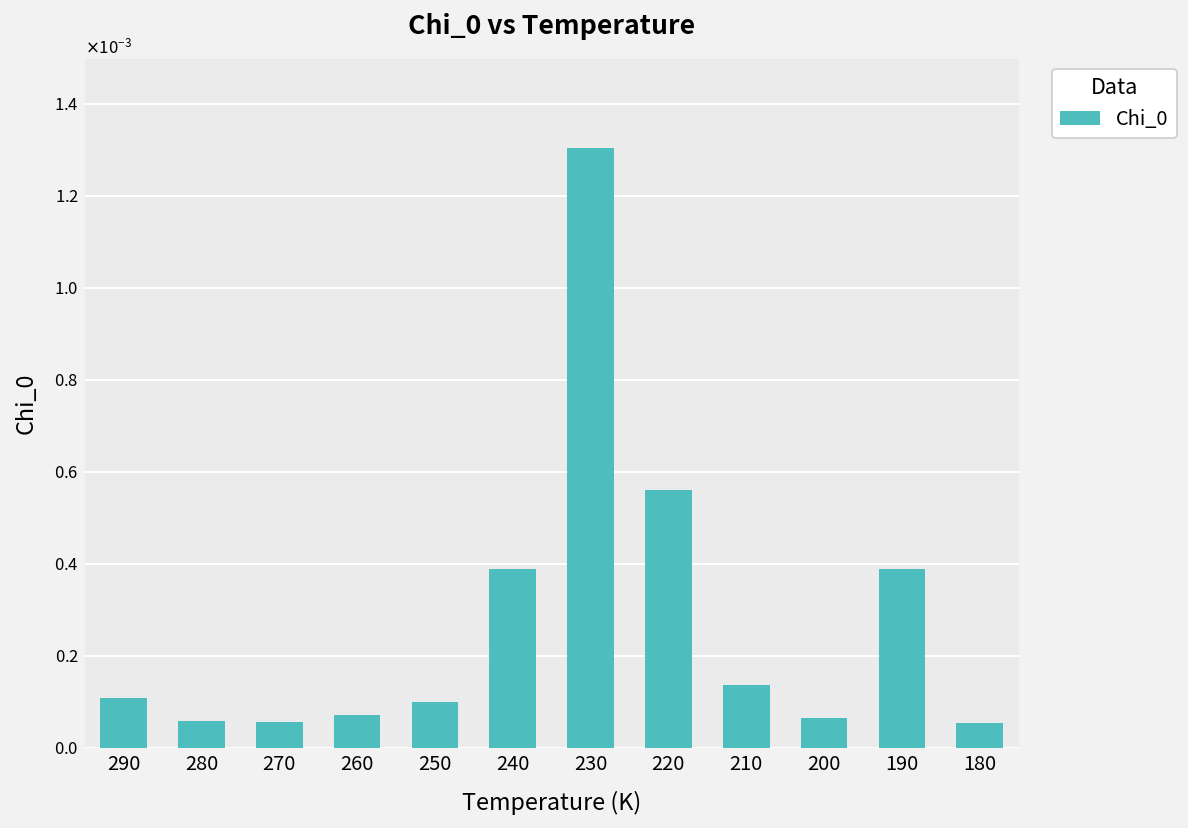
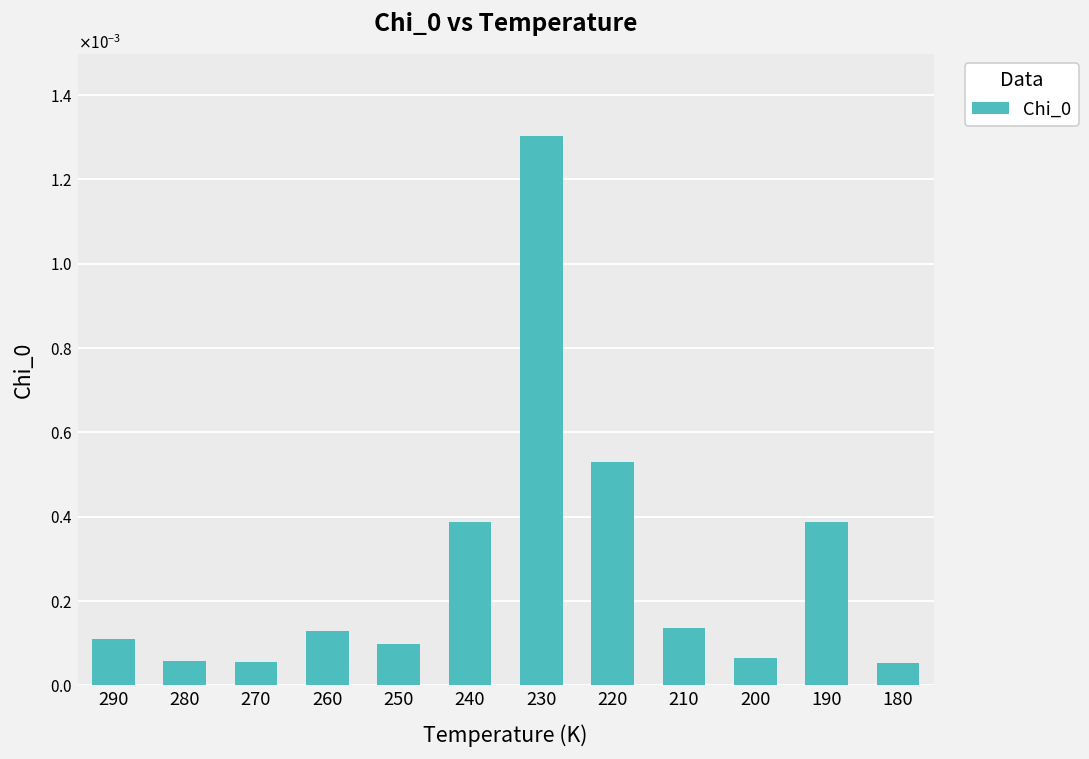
  {
    "290": 0.00011,
    "280": 0.00006,
    "270": 0.00006,
-   "260": 0.00007,
+   "260": 0.00013,
    "250": 0.00010,
    "240": 0.00039,
    "230": 0.00130,
-   "220": 0.00056,
+   "220": 0.00053,
    "210": 0.00014,
    "200": 0.00007,
    "190": 0.00039,
    "180": 0.00005
  }
